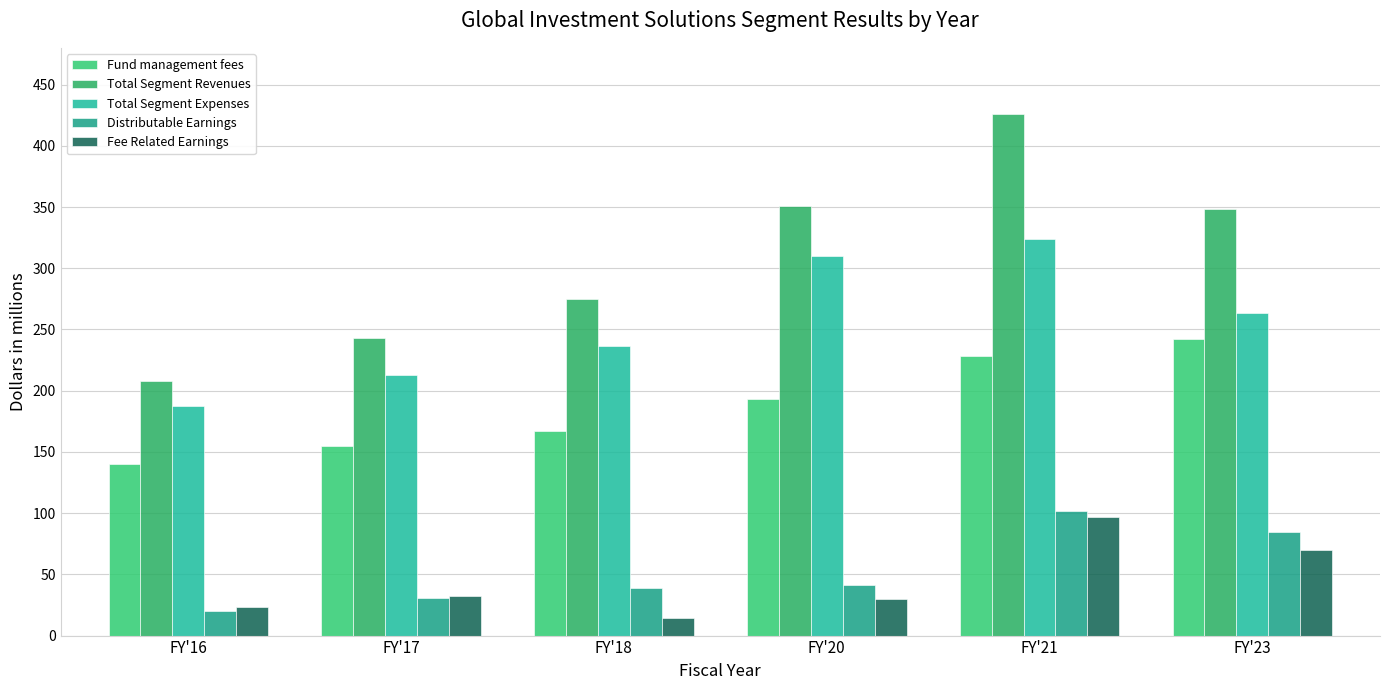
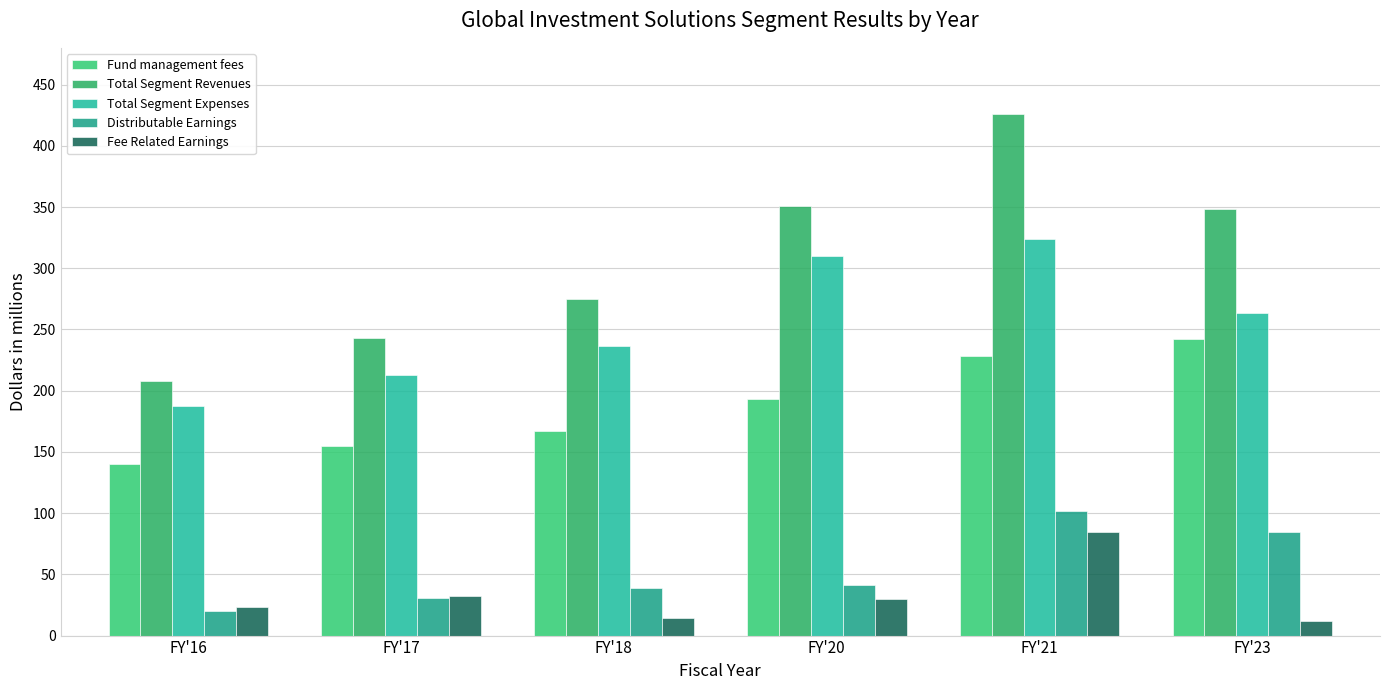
  {
    "Fee Related Earnings": {
      "FY'16": 23,
      "FY'17": 32,
      "FY'18": 15,
      "FY'20": 30,
-     "FY'21": 97,
-     "FY'23": 70
+     "FY'21": 84,
+     "FY'23": 12
    }
  }
